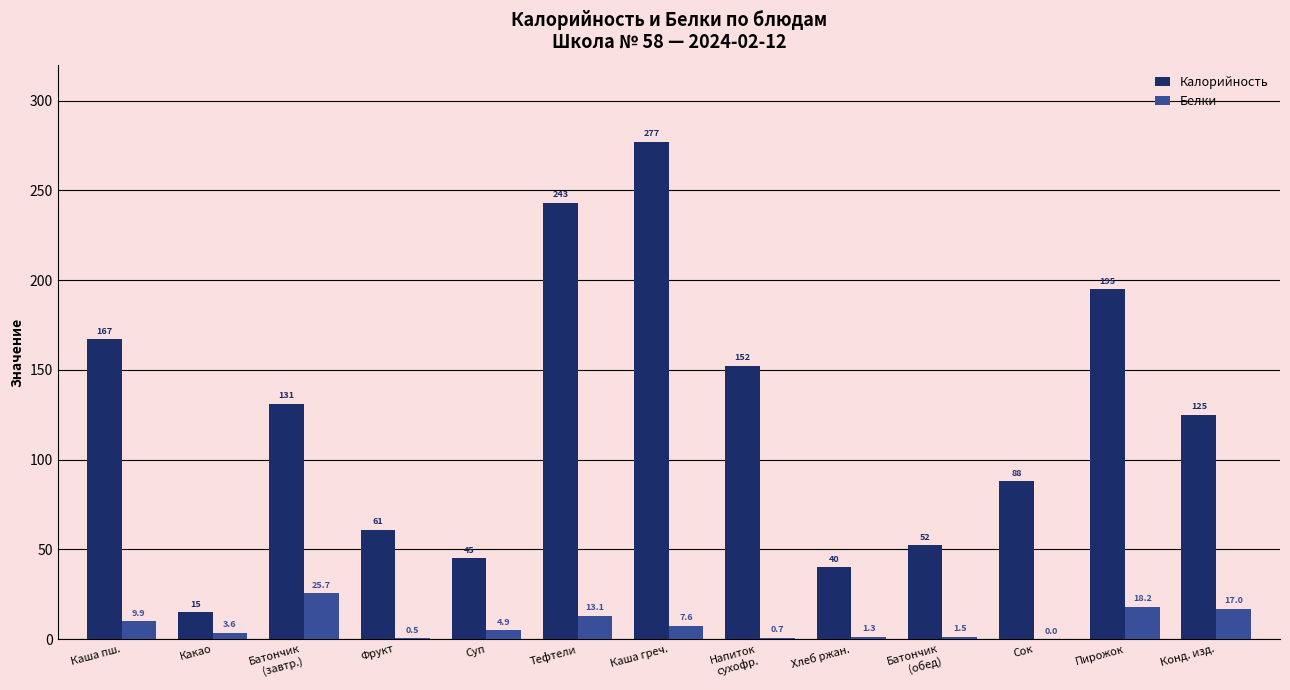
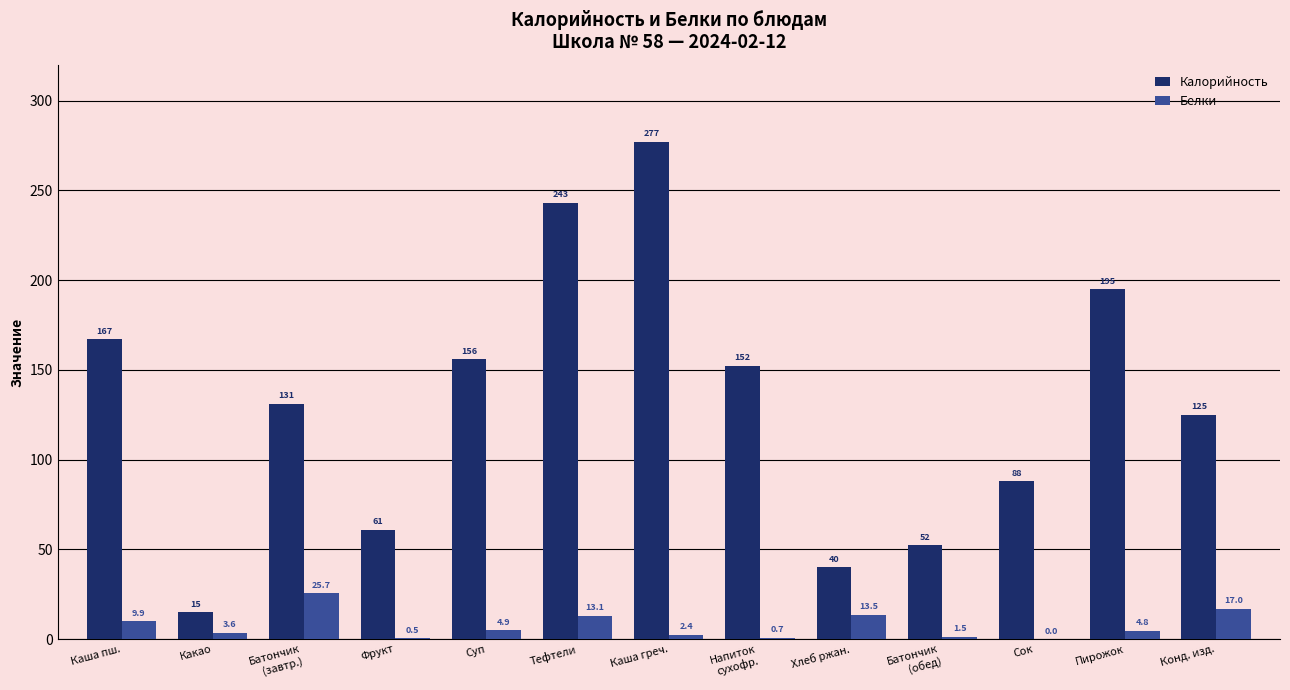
  {
    "Калорийность": {
      "Каша пш.": 167,
      "Какао": 15,
      "Батончик (завтр.)": 131,
      "Фрукт": 61,
-     "Суп": 45,
+     "Суп": 156,
      "Тефтели": 243,
      "Каша греч.": 277,
      "Напиток сухофр.": 152,
      "Хлеб ржан.": 40,
      "Батончик (обед)": 52,
      "Сок": 88,
      "Пирожок": 195,
      "Конд. изд.": 125
    },
    "Белки": {
      "Каша пш.": 9.9,
      "Какао": 3.6,
      "Батончик (завтр.)": 25.7,
      "Фрукт": 0.5,
      "Суп": 4.9,
      "Тефтели": 13.1,
-     "Каша греч.": 7.6,
+     "Каша греч.": 2.4,
      "Напиток сухофр.": 0.7,
-     "Хлеб ржан.": 1.3,
+     "Хлеб ржан.": 13.5,
      "Батончик (обед)": 1.5,
      "Сок": 0.0,
-     "Пирожок": 18.2,
+     "Пирожок": 4.8,
      "Конд. изд.": 17.0
    }
  }
